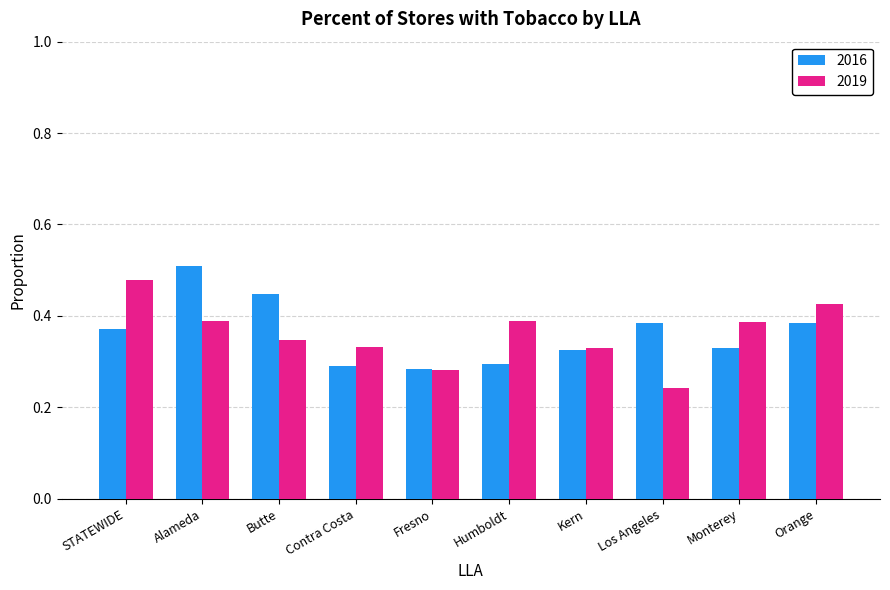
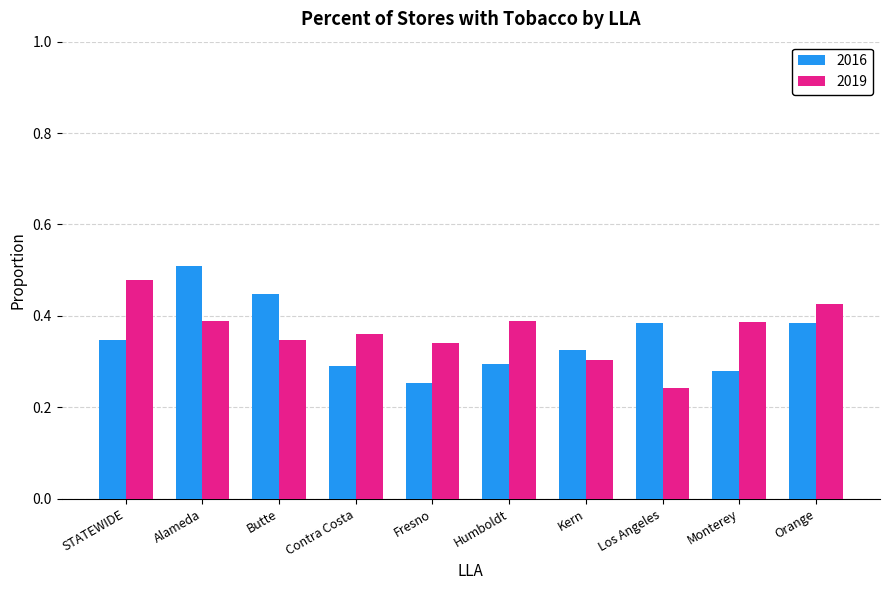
  {
    "2016": {
-     "STATEWIDE": 0.37,
+     "STATEWIDE": 0.35,
      "Alameda": 0.51,
      "Butte": 0.45,
      "Contra Costa": 0.29,
-     "Fresno": 0.28,
+     "Fresno": 0.25,
      "Humboldt": 0.29,
      "Kern": 0.33,
      "Los Angeles": 0.38,
-     "Monterey": 0.33,
+     "Monterey": 0.28,
      "Orange": 0.38
    },
    "2019": {
      "STATEWIDE": 0.48,
      "Alameda": 0.39,
      "Butte": 0.35,
-     "Contra Costa": 0.33,
-     "Fresno": 0.28,
+     "Contra Costa": 0.36,
+     "Fresno": 0.34,
      "Humboldt": 0.39,
-     "Kern": 0.33,
+     "Kern": 0.30,
      "Los Angeles": 0.24,
      "Monterey": 0.39,
      "Orange": 0.43
    }
  }
